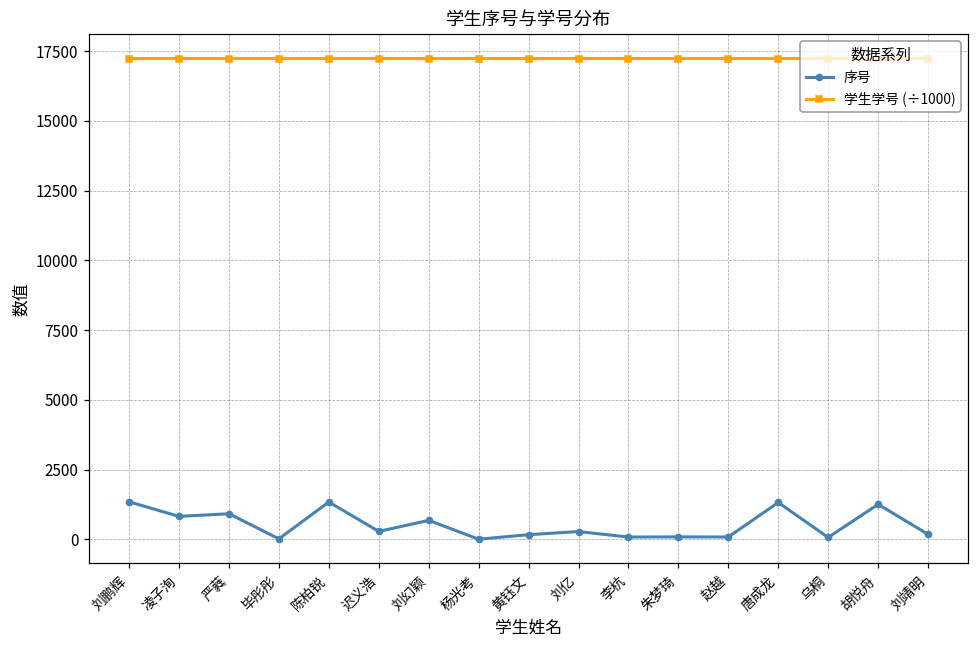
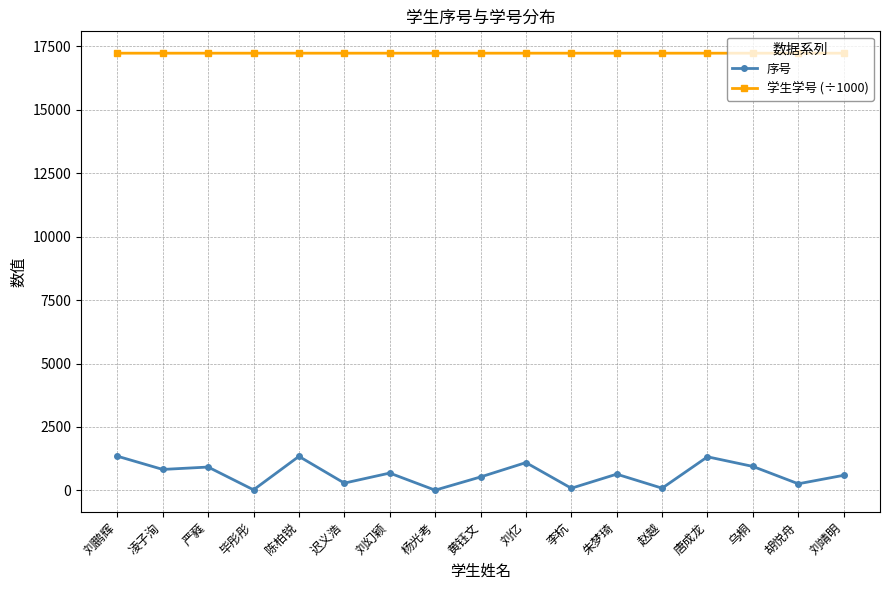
  {
    "序号": {
      "刘鹏辉": 1300,
      "凌子洵": 800,
      "严蕤": 900,
      "毕彤彤": 0,
      "陈柏锐": 1300,
      "迟义浩": 300,
      "刘幻颖": 700,
      "杨光考": 0,
-     "黄钰文": 200,
-     "刘亿": 300,
+     "黄钰文": 500,
+     "刘亿": 1100,
      "李杭": 100,
-     "朱梦琦": 100,
+     "朱梦琦": 600,
      "赵越": 100,
      "唐成龙": 1300,
-     "乌桐": 100,
-     "胡悦舟": 1300,
-     "刘靖明": 200
+     "乌桐": 900,
+     "胡悦舟": 300,
+     "刘靖明": 600
    },
    "学生学号 (÷1000)": {
      "刘鹏辉": 17200,
      "凌子洵": 17200,
      "严蕤": 17200,
      "毕彤彤": 17200,
      "陈柏锐": 17200,
      "迟义浩": 17200,
      "刘幻颖": 17200,
      "杨光考": 17200,
      "黄钰文": 17200,
      "刘亿": 17200,
      "李杭": 17200,
      "朱梦琦": 17200,
      "赵越": 17200,
      "唐成龙": 17200
    }
  }
